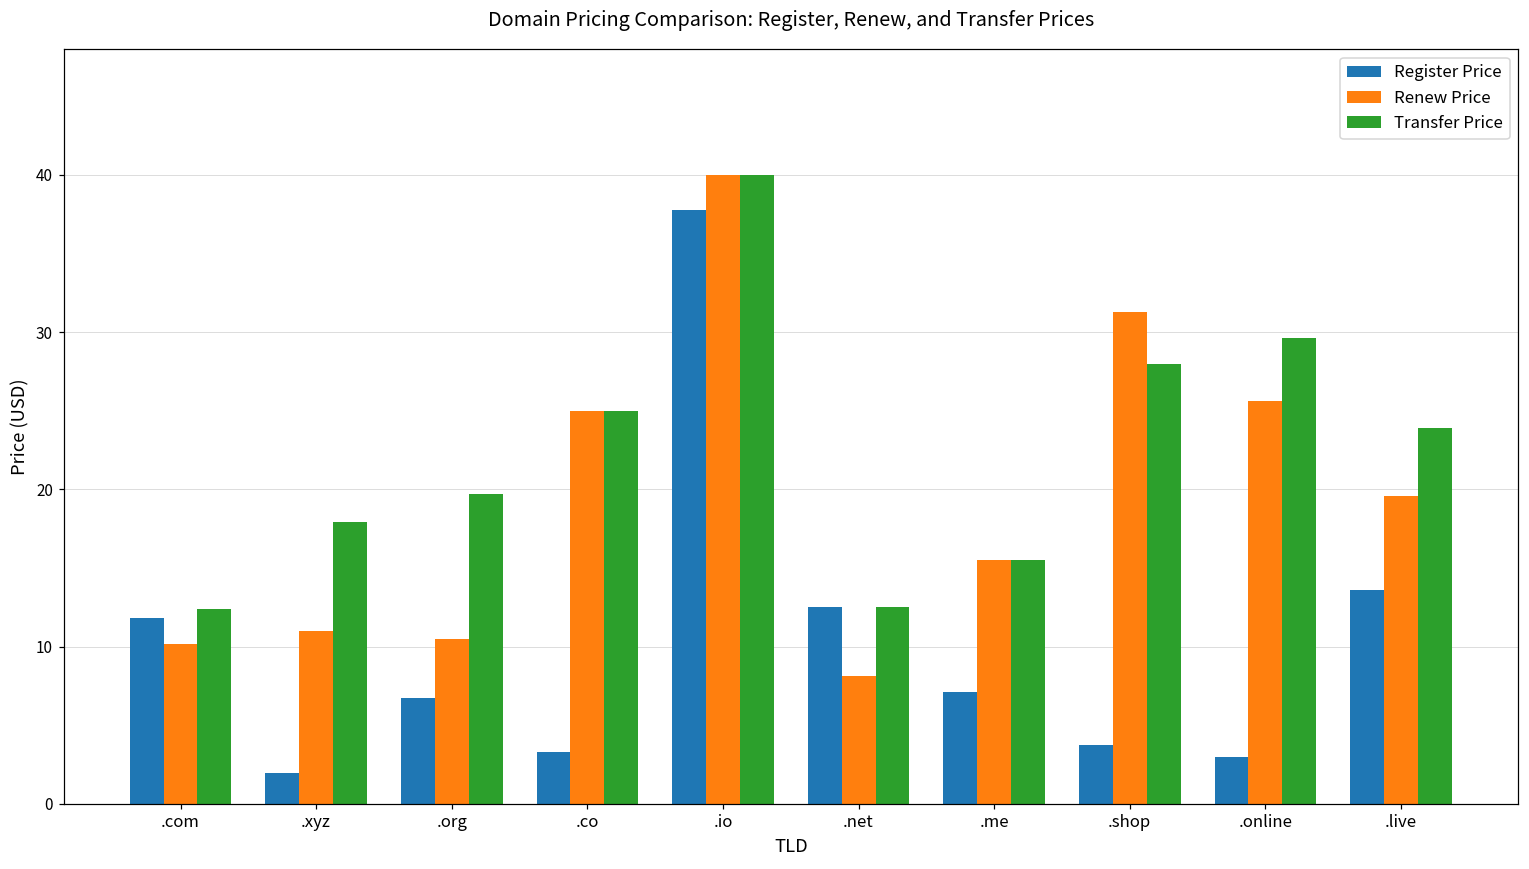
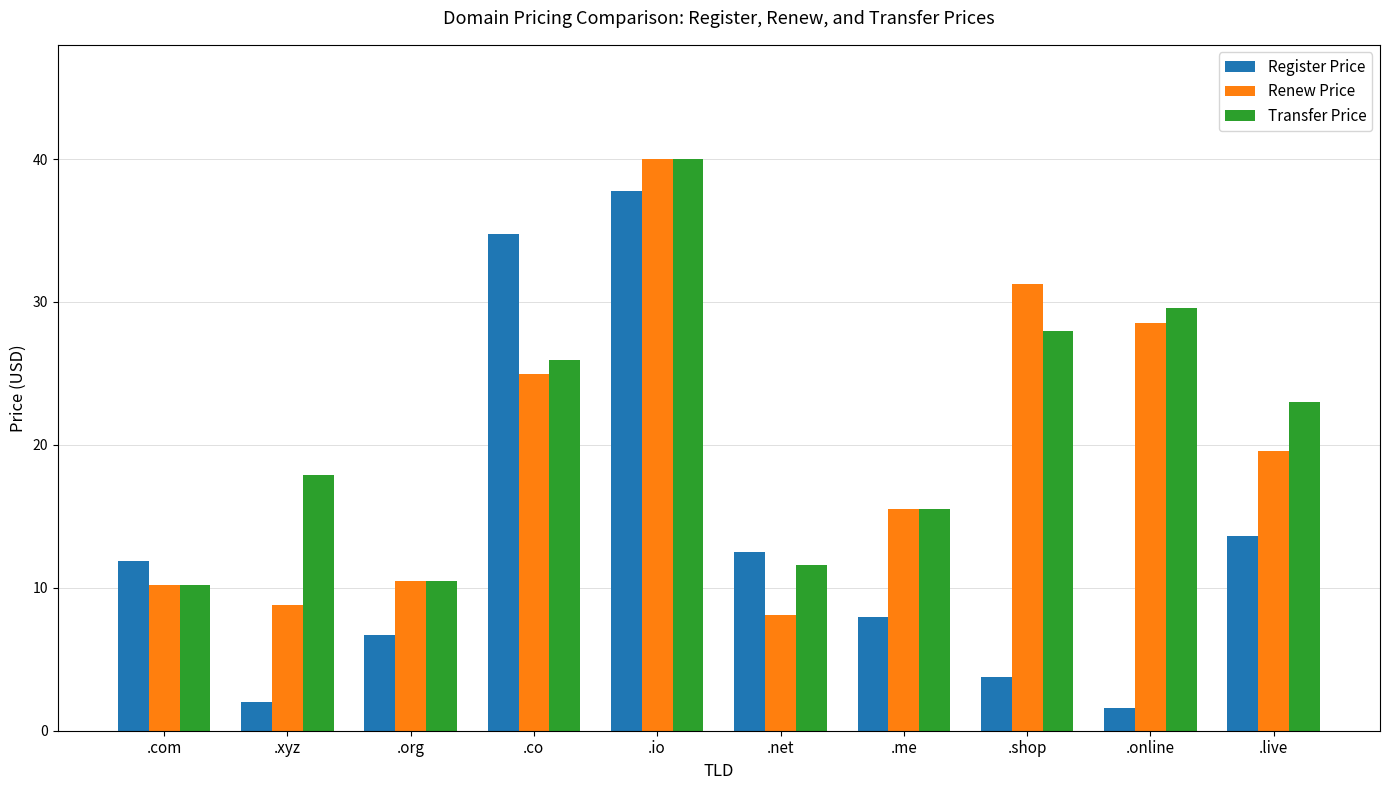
  {
    "Register Price": {
      ".com": 11.8,
      ".xyz": 2.0,
      ".org": 6.7,
-     ".co": 3.3,
+     ".co": 34.7,
      ".io": 37.8,
      ".net": 12.5,
-     ".me": 7.1,
+     ".me": 8.0,
      ".shop": 3.8,
-     ".online": 3.0,
+     ".online": 1.6,
      ".live": 13.6
    },
    "Renew Price": {
      ".com": 10.2,
-     ".xyz": 11.0,
+     ".xyz": 8.8,
      ".org": 10.5,
      ".co": 25.0,
      ".io": 40.0,
      ".net": 8.1,
      ".me": 15.5,
      ".shop": 31.3,
-     ".online": 25.6,
+     ".online": 28.5,
      ".live": 19.6
    },
    "Transfer Price": {
-     ".com": 12.4,
+     ".com": 10.2,
      ".xyz": 17.9,
-     ".org": 19.7,
-     ".co": 25.0,
+     ".org": 10.5,
+     ".co": 26.0,
      ".io": 40.0,
-     ".net": 12.5,
+     ".net": 11.6,
      ".me": 15.5,
      ".shop": 28.0,
      ".online": 29.6,
-     ".live": 23.9
+     ".live": 23.0
    }
  }
